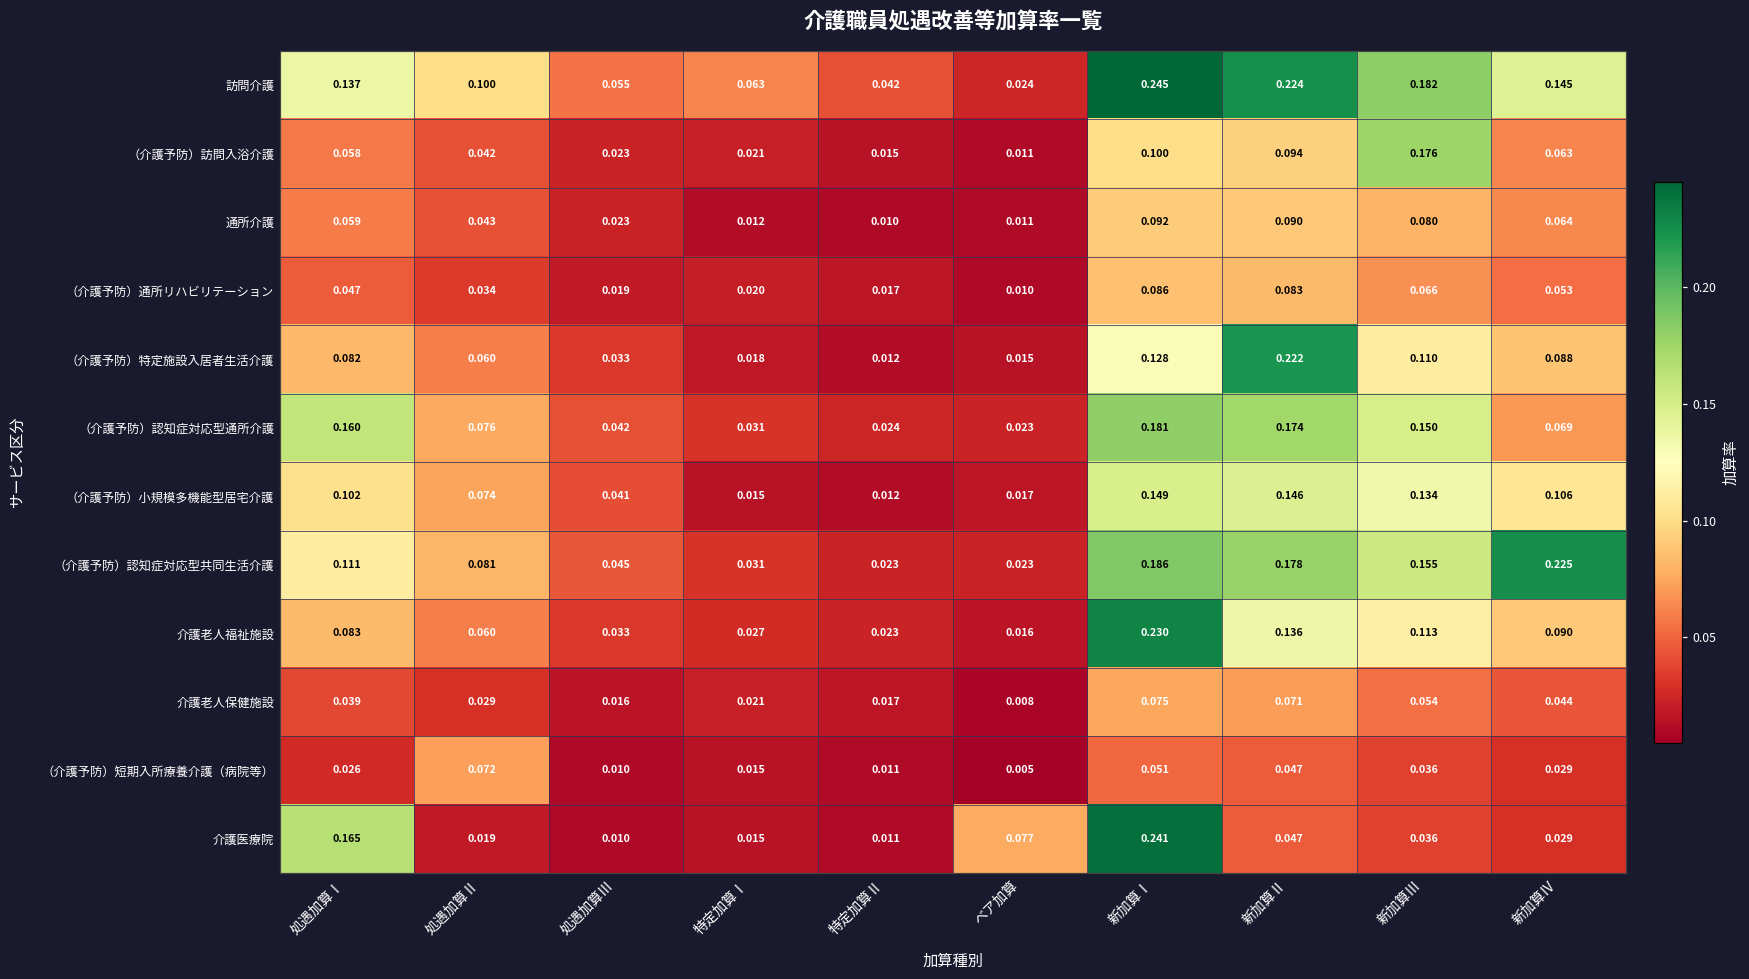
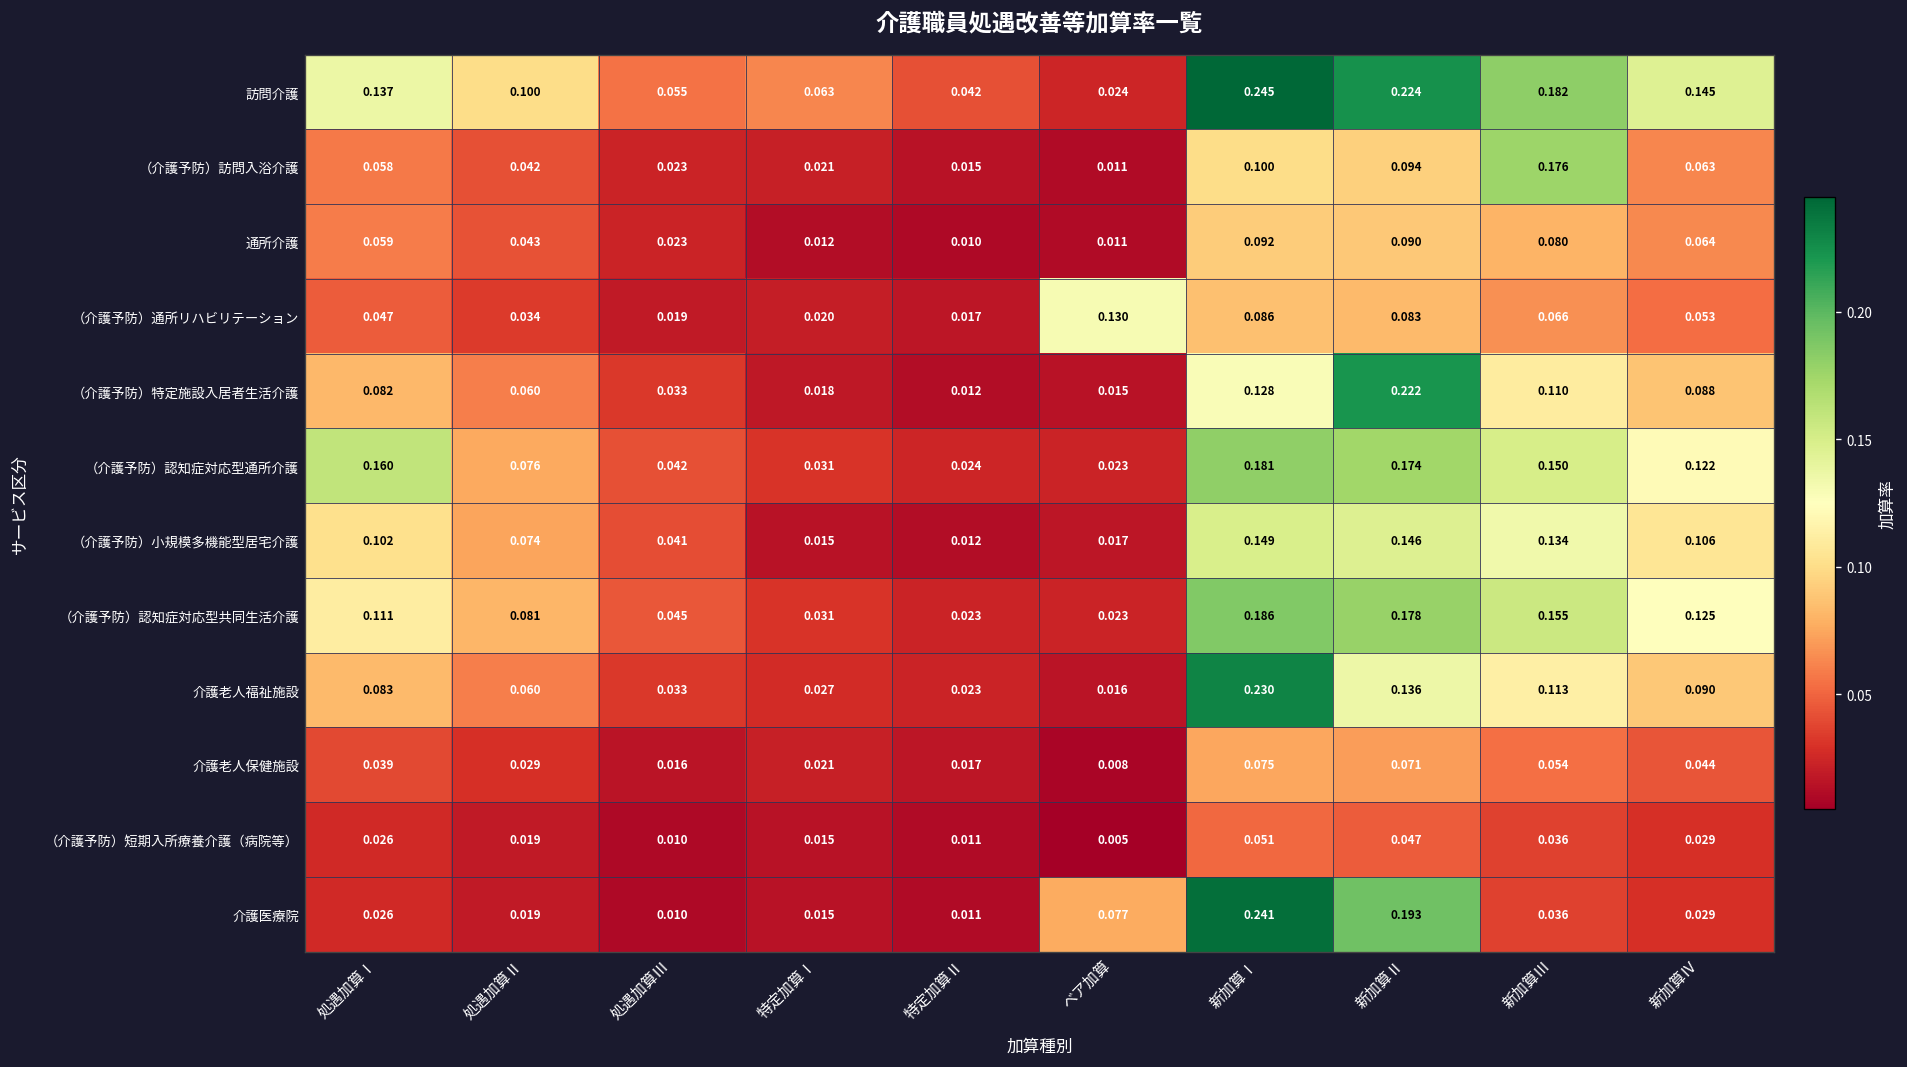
  {
    "訪問介護": {
      "処遇加算Ⅰ": 0.137,
      "処遇加算Ⅱ": 0.100,
      "処遇加算Ⅲ": 0.055,
      "特定加算Ⅰ": 0.063,
      "特定加算Ⅱ": 0.042,
      "ベア加算": 0.024,
      "新加算Ⅰ": 0.245,
      "新加算Ⅱ": 0.224,
      "新加算Ⅲ": 0.182,
      "新加算Ⅳ": 0.145
    },
    "（介護予防）訪問入浴介護": {
      "処遇加算Ⅰ": 0.058,
      "処遇加算Ⅱ": 0.042,
      "処遇加算Ⅲ": 0.023,
      "特定加算Ⅰ": 0.021,
      "特定加算Ⅱ": 0.015,
      "ベア加算": 0.011,
      "新加算Ⅰ": 0.100,
      "新加算Ⅱ": 0.094,
      "新加算Ⅲ": 0.176,
      "新加算Ⅳ": 0.063
    },
    "通所介護": {
      "処遇加算Ⅰ": 0.059,
      "処遇加算Ⅱ": 0.043,
      "処遇加算Ⅲ": 0.023,
      "特定加算Ⅰ": 0.012,
      "特定加算Ⅱ": 0.010,
      "ベア加算": 0.011,
      "新加算Ⅰ": 0.092,
      "新加算Ⅱ": 0.090,
      "新加算Ⅲ": 0.080,
      "新加算Ⅳ": 0.064
    },
    "（介護予防）通所リハビリテーション": {
      "処遇加算Ⅰ": 0.047,
      "処遇加算Ⅱ": 0.034,
      "処遇加算Ⅲ": 0.019,
      "特定加算Ⅰ": 0.020,
      "特定加算Ⅱ": 0.017,
-     "ベア加算": 0.010,
+     "ベア加算": 0.130,
      "新加算Ⅰ": 0.086,
      "新加算Ⅱ": 0.083,
      "新加算Ⅲ": 0.066,
      "新加算Ⅳ": 0.053
    },
    "（介護予防）特定施設入居者生活介護": {
      "処遇加算Ⅰ": 0.082,
      "処遇加算Ⅱ": 0.060,
      "処遇加算Ⅲ": 0.033,
      "特定加算Ⅰ": 0.018,
      "特定加算Ⅱ": 0.012,
      "ベア加算": 0.015,
      "新加算Ⅰ": 0.128,
      "新加算Ⅱ": 0.222,
      "新加算Ⅲ": 0.110,
      "新加算Ⅳ": 0.088
    },
    "（介護予防）認知症対応型通所介護": {
      "処遇加算Ⅰ": 0.160,
      "処遇加算Ⅱ": 0.076,
      "処遇加算Ⅲ": 0.042,
      "特定加算Ⅰ": 0.031,
      "特定加算Ⅱ": 0.024,
      "ベア加算": 0.023,
      "新加算Ⅰ": 0.181,
      "新加算Ⅱ": 0.174,
      "新加算Ⅲ": 0.150,
-     "新加算Ⅳ": 0.069
+     "新加算Ⅳ": 0.122
    },
    "（介護予防）小規模多機能型居宅介護": {
      "処遇加算Ⅰ": 0.102,
      "処遇加算Ⅱ": 0.074,
      "処遇加算Ⅲ": 0.041,
      "特定加算Ⅰ": 0.015,
      "特定加算Ⅱ": 0.012,
      "ベア加算": 0.017,
      "新加算Ⅰ": 0.149,
      "新加算Ⅱ": 0.146,
      "新加算Ⅲ": 0.134,
      "新加算Ⅳ": 0.106
    },
    "（介護予防）認知症対応型共同生活介護": {
      "処遇加算Ⅰ": 0.111,
      "処遇加算Ⅱ": 0.081,
      "処遇加算Ⅲ": 0.045,
      "特定加算Ⅰ": 0.031,
      "特定加算Ⅱ": 0.023,
      "ベア加算": 0.023,
      "新加算Ⅰ": 0.186,
      "新加算Ⅱ": 0.178,
      "新加算Ⅲ": 0.155,
-     "新加算Ⅳ": 0.225
+     "新加算Ⅳ": 0.125
    },
    "介護老人福祉施設": {
      "処遇加算Ⅰ": 0.083,
      "処遇加算Ⅱ": 0.060,
      "処遇加算Ⅲ": 0.033,
      "特定加算Ⅰ": 0.027,
      "特定加算Ⅱ": 0.023,
      "ベア加算": 0.016,
      "新加算Ⅰ": 0.230,
      "新加算Ⅱ": 0.136,
      "新加算Ⅲ": 0.113,
      "新加算Ⅳ": 0.090
    },
    "介護老人保健施設": {
      "処遇加算Ⅰ": 0.039,
      "処遇加算Ⅱ": 0.029,
      "処遇加算Ⅲ": 0.016,
      "特定加算Ⅰ": 0.021,
      "特定加算Ⅱ": 0.017,
      "ベア加算": 0.008,
      "新加算Ⅰ": 0.075,
      "新加算Ⅱ": 0.071,
      "新加算Ⅲ": 0.054,
      "新加算Ⅳ": 0.044
    },
    "（介護予防）短期入所療養介護（病院等）": {
      "処遇加算Ⅰ": 0.026,
-     "処遇加算Ⅱ": 0.072,
+     "処遇加算Ⅱ": 0.019,
      "処遇加算Ⅲ": 0.010,
      "特定加算Ⅰ": 0.015,
      "特定加算Ⅱ": 0.011,
      "ベア加算": 0.005,
      "新加算Ⅰ": 0.051,
      "新加算Ⅱ": 0.047,
      "新加算Ⅲ": 0.036,
      "新加算Ⅳ": 0.029
    },
    "介護医療院": {
-     "処遇加算Ⅰ": 0.165,
+     "処遇加算Ⅰ": 0.026,
      "処遇加算Ⅱ": 0.019,
      "処遇加算Ⅲ": 0.010,
      "特定加算Ⅰ": 0.015,
      "特定加算Ⅱ": 0.011,
      "ベア加算": 0.077,
      "新加算Ⅰ": 0.241,
-     "新加算Ⅱ": 0.047,
+     "新加算Ⅱ": 0.193,
      "新加算Ⅲ": 0.036,
      "新加算Ⅳ": 0.029
    }
  }
